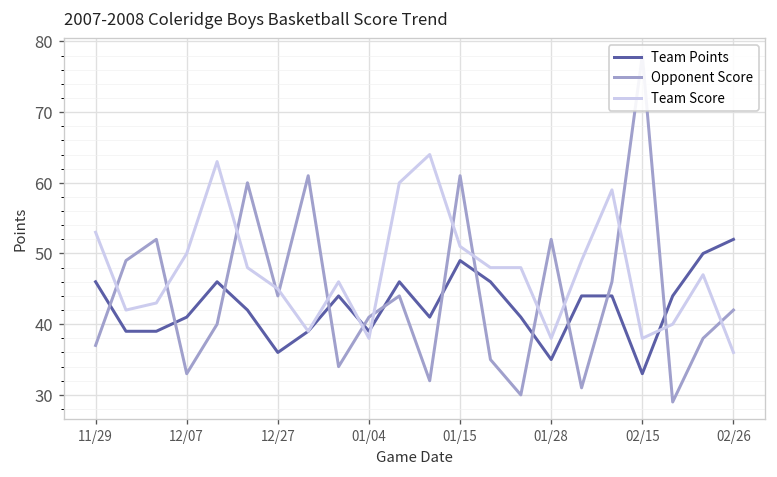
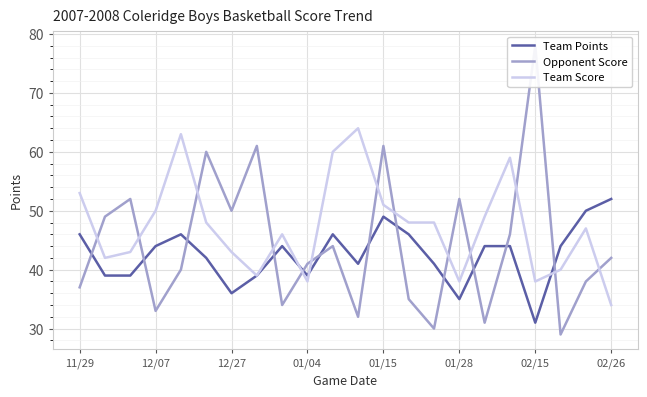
  {
    "Team Points": {
      "11/29": 46,
-     "12/07": 41,
+     "12/07": 44,
      "12/27": 36,
      "01/04": 39,
      "01/15": 49,
      "01/28": 35,
-     "02/15": 33,
+     "02/15": 31,
      "02/26": 52
    },
    "Opponent Score": {
      "11/29": 37,
      "12/07": 33,
-     "12/27": 44,
+     "12/27": 50,
      "01/04": 41,
      "01/15": 61,
      "01/28": 52,
      "02/26": 42
    },
    "Team Score": {
      "11/29": 53,
      "12/07": 50,
-     "12/27": 45,
+     "12/27": 43,
      "01/04": 38,
      "01/15": 51,
      "01/28": 38,
      "02/15": 38,
-     "02/26": 36
+     "02/26": 34
    }
  }
